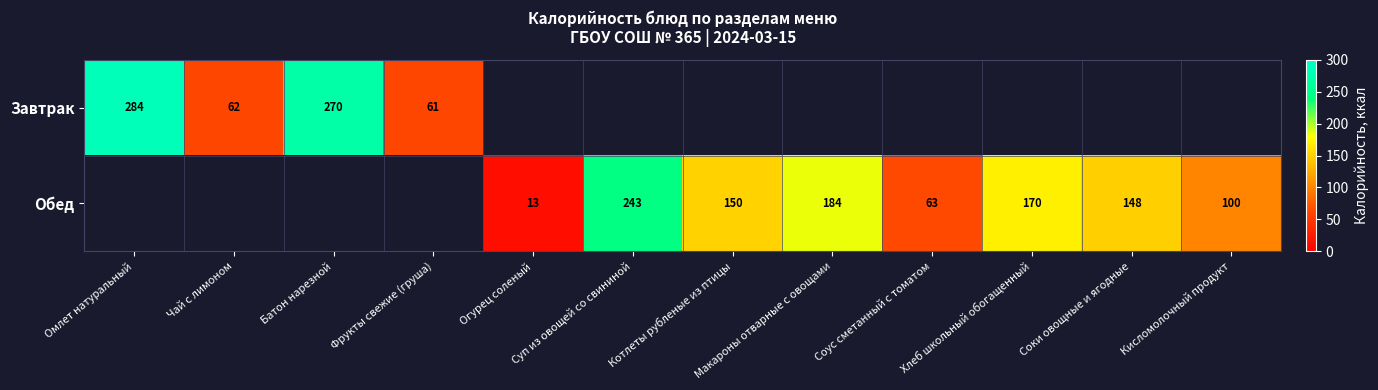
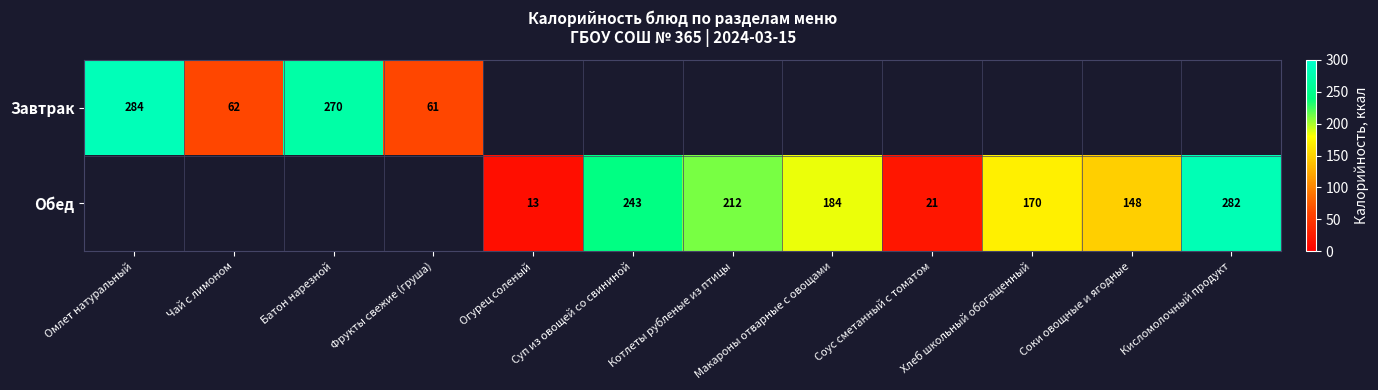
  {
    "Завтрак": {
      "Омлет натуральный": 284,
      "Чай с лимоном": 62,
      "Батон нарезной": 270,
      "Фрукты свежие (груша)": 61
    },
    "Обед": {
      "Огурец соленый": 13,
      "Суп из овощей со свининой": 243,
-     "Котлеты рубленые из птицы": 150,
+     "Котлеты рубленые из птицы": 212,
      "Макароны отварные с овощами": 184,
-     "Соус сметанный с томатом": 63,
+     "Соус сметанный с томатом": 21,
      "Хлеб школьный обогащенный": 170,
      "Соки овощные и ягодные": 148,
-     "Кисломолочный продукт": 100
+     "Кисломолочный продукт": 282
    }
  }
